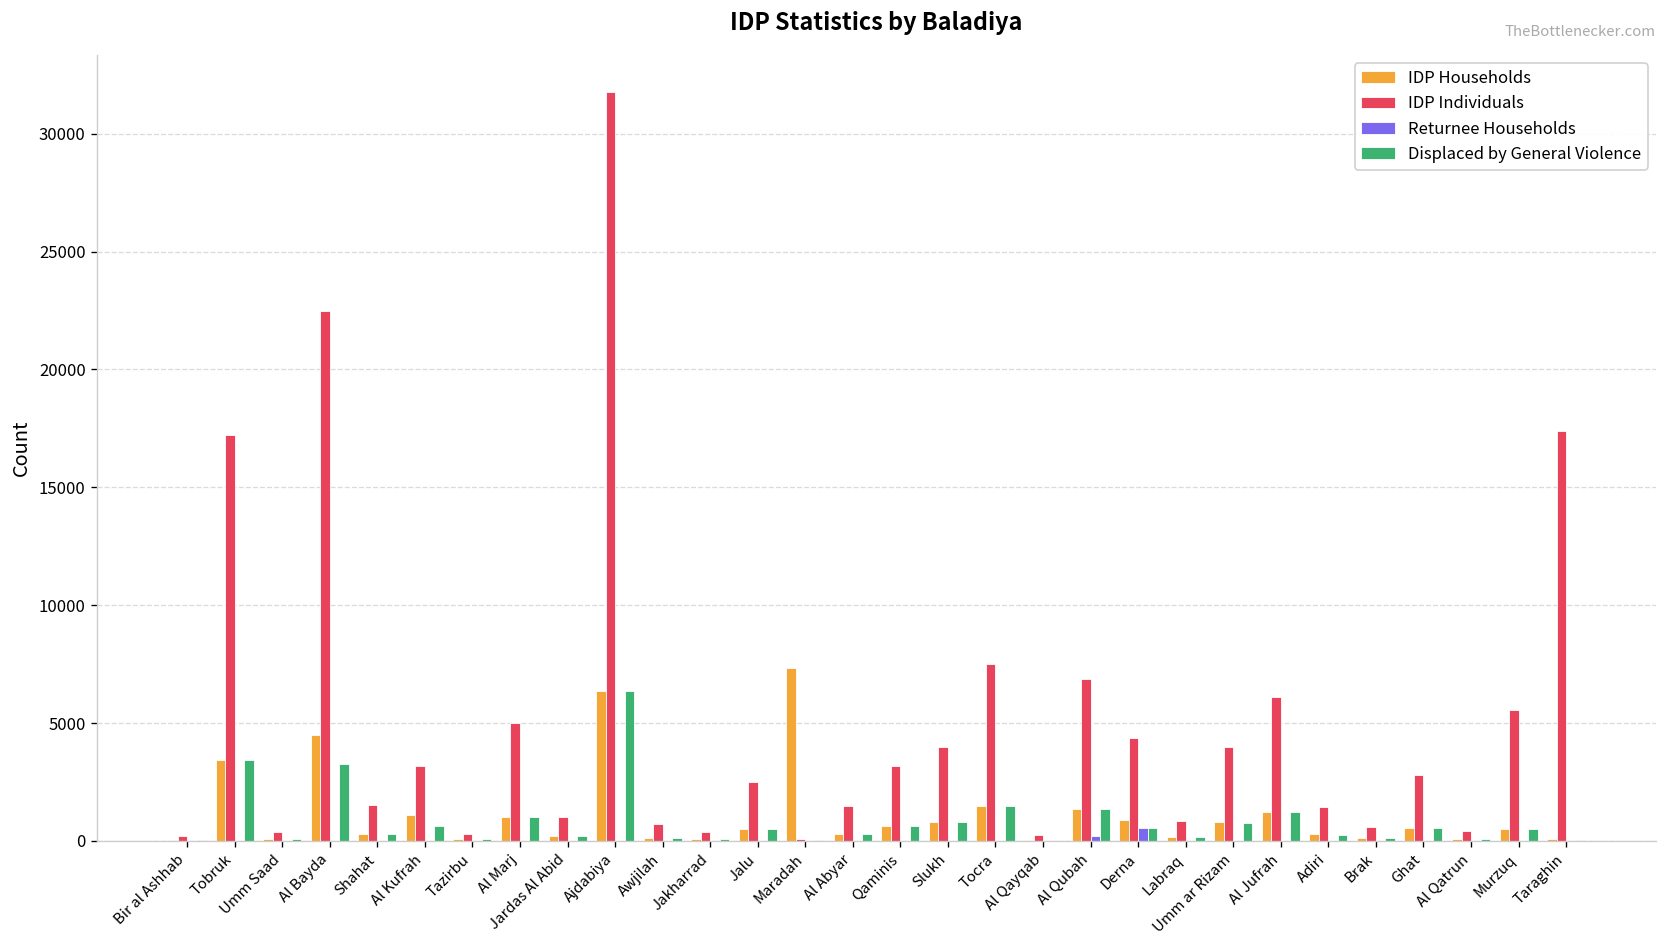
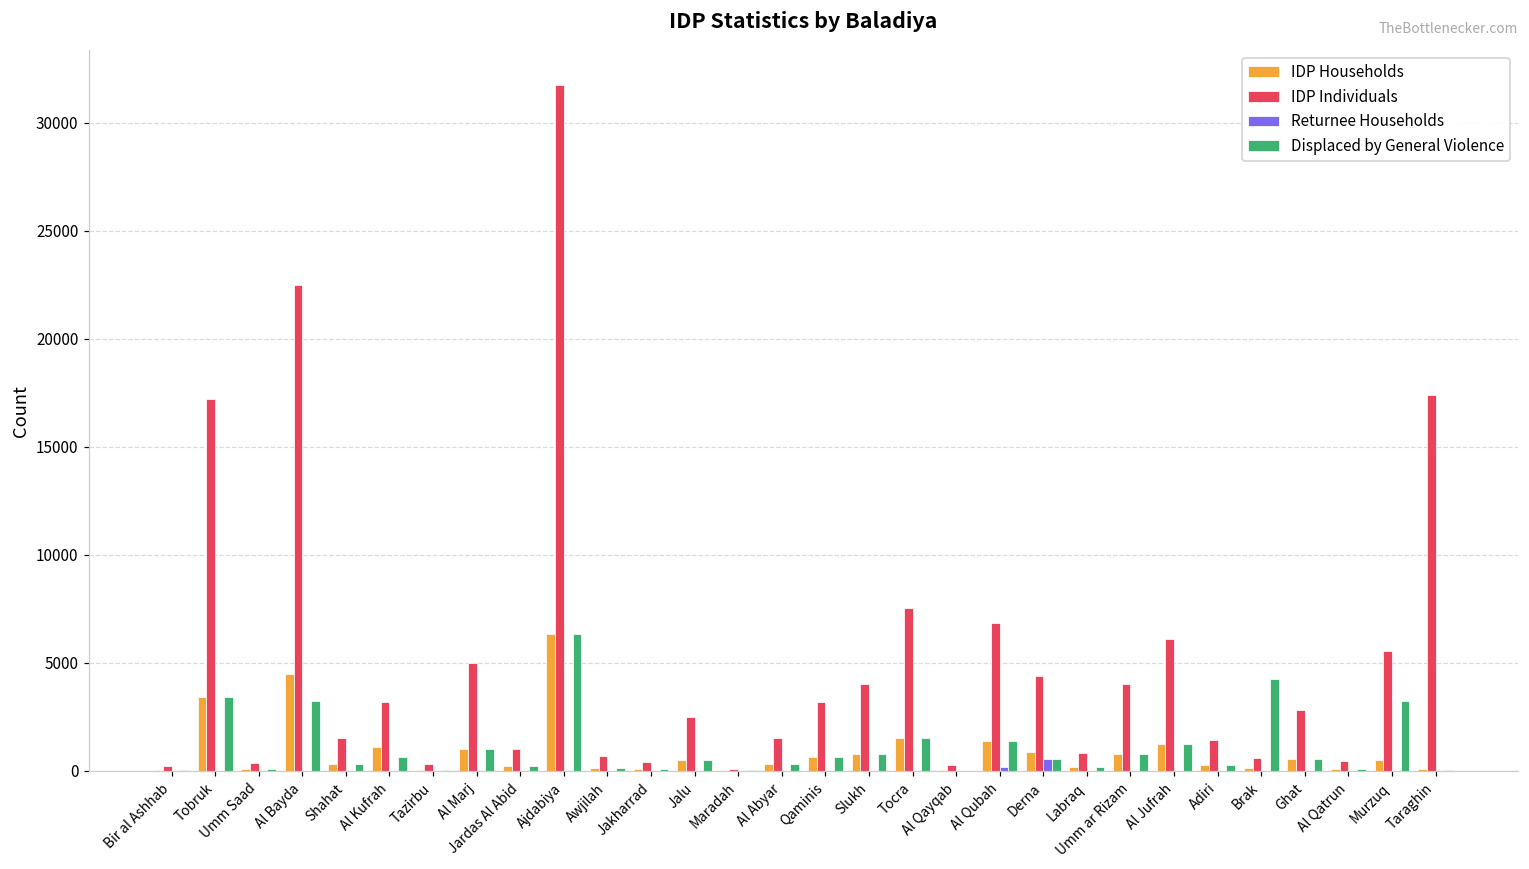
  {
    "IDP Households": {
      "Tobruk": 3400,
      "Al Bayda": 4500,
      "Shahat": 300,
      "Al Kufrah": 1100,
      "Al Marj": 1000,
      "Jardas Al Abid": 200,
      "Ajdabiya": 6400,
      "Awjilah": 100,
      "Jalu": 500,
-     "Maradah": 7300,
+     "Maradah": 0,
      "Al Abyar": 300,
      "Qaminis": 600,
      "Slukh": 800,
      "Tocra": 1500,
      "Al Qubah": 1400,
      "Derna": 900,
      "Labraq": 200,
      "Umm ar Rizam": 800,
      "Al Jufrah": 1200,
      "Adiri": 300,
      "Ghat": 600,
      "Murzuq": 500
    },
    "IDP Individuals": {
      "Bir al Ashhab": 200,
      "Tobruk": 17200,
      "Umm Saad": 400,
      "Al Bayda": 22500,
      "Shahat": 1500,
      "Al Kufrah": 3200,
      "Tazirbu": 300,
      "Al Marj": 5000,
      "Jardas Al Abid": 1000,
      "Ajdabiya": 31800,
      "Awjilah": 700,
      "Jakharrad": 400,
      "Jalu": 2500,
      "Al Abyar": 1500,
      "Qaminis": 3200,
      "Slukh": 4000,
      "Tocra": 7500,
      "Al Qayqab": 300,
      "Al Qubah": 6900,
      "Derna": 4400,
      "Labraq": 900,
      "Umm ar Rizam": 4000,
      "Al Jufrah": 6100,
      "Adiri": 1500,
      "Brak": 600,
      "Ghat": 2800,
      "Al Qatrun": 400,
      "Murzuq": 5500,
      "Taraghin": 17400
    },
    "Returnee Households": {
      "Bir al Ashhab": 0,
      "Tobruk": 0,
      "Umm Saad": 0,
      "Al Bayda": 0,
      "Shahat": 0,
      "Al Kufrah": 0,
      "Tazirbu": 0,
      "Al Marj": 0,
      "Jardas Al Abid": 0,
      "Ajdabiya": 0,
      "Awjilah": 0,
      "Jakharrad": 0,
      "Jalu": 0,
      "Maradah": 0,
      "Al Abyar": 0,
      "Qaminis": 0,
      "Slukh": 0,
      "Tocra": 0,
      "Al Qayqab": 0,
      "Al Qubah": 200,
      "Derna": 600,
      "Labraq": 0,
      "Umm ar Rizam": 0,
      "Al Jufrah": 0,
      "Adiri": 0,
      "Brak": 0,
      "Ghat": 0,
      "Al Qatrun": 0,
      "Murzuq": 0,
      "Taraghin": 0
    },
    "Displaced by General Violence": {
      "Tobruk": 3400,
      "Al Bayda": 3300,
      "Shahat": 300,
      "Al Kufrah": 600,
      "Al Marj": 1000,
      "Jardas Al Abid": 200,
      "Ajdabiya": 6400,
      "Awjilah": 100,
      "Jalu": 500,
      "Al Abyar": 300,
      "Qaminis": 600,
      "Slukh": 800,
      "Tocra": 1500,
      "Al Qayqab": 0,
      "Al Qubah": 1400,
      "Derna": 600,
      "Labraq": 200,
      "Umm ar Rizam": 800,
      "Al Jufrah": 1200,
      "Adiri": 300,
-     "Brak": 100,
+     "Brak": 4300,
      "Ghat": 600,
-     "Murzuq": 500
+     "Murzuq": 3200
    }
  }
